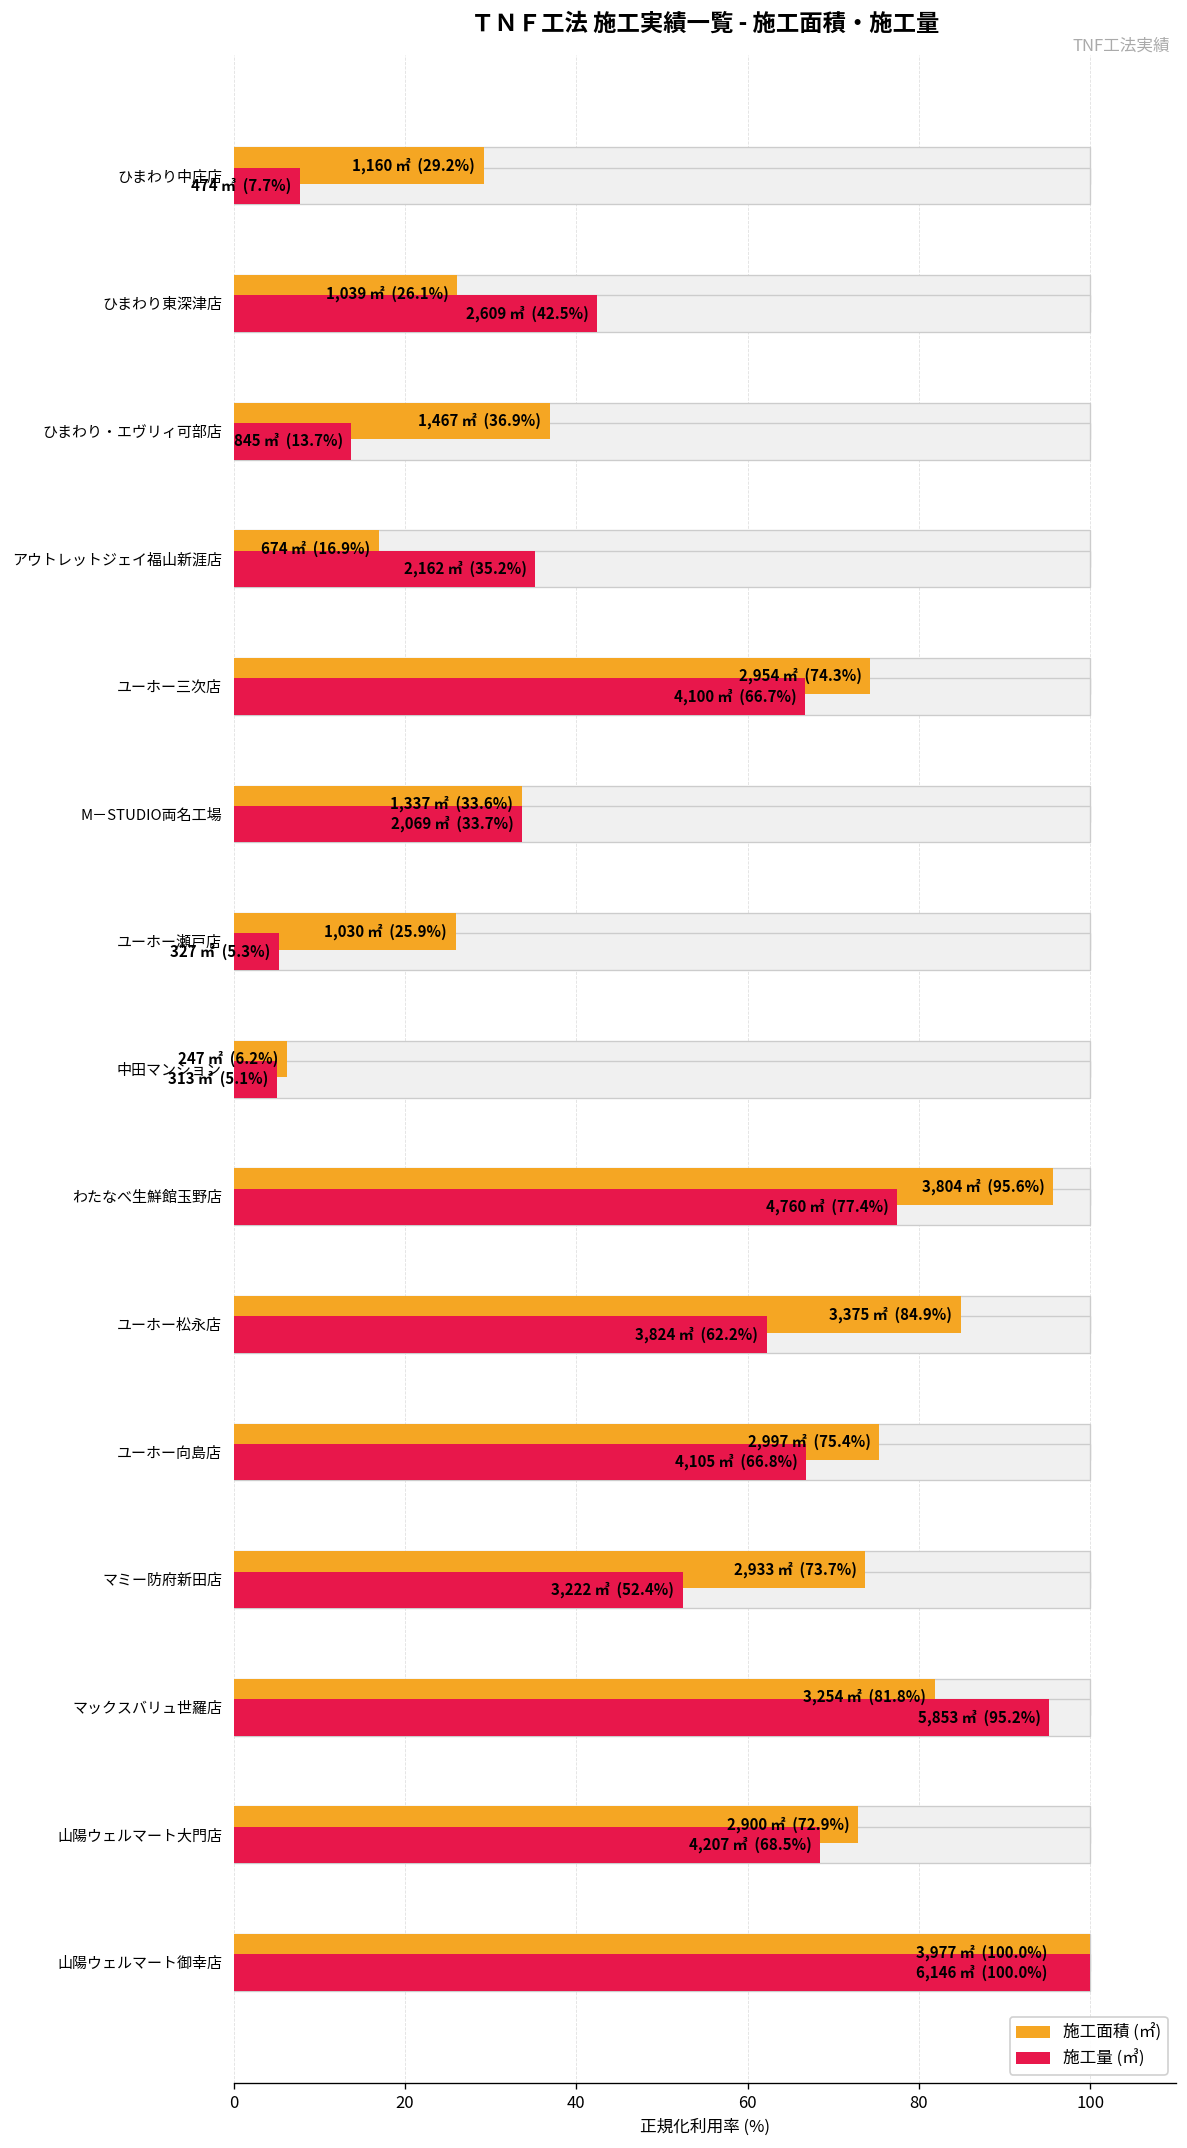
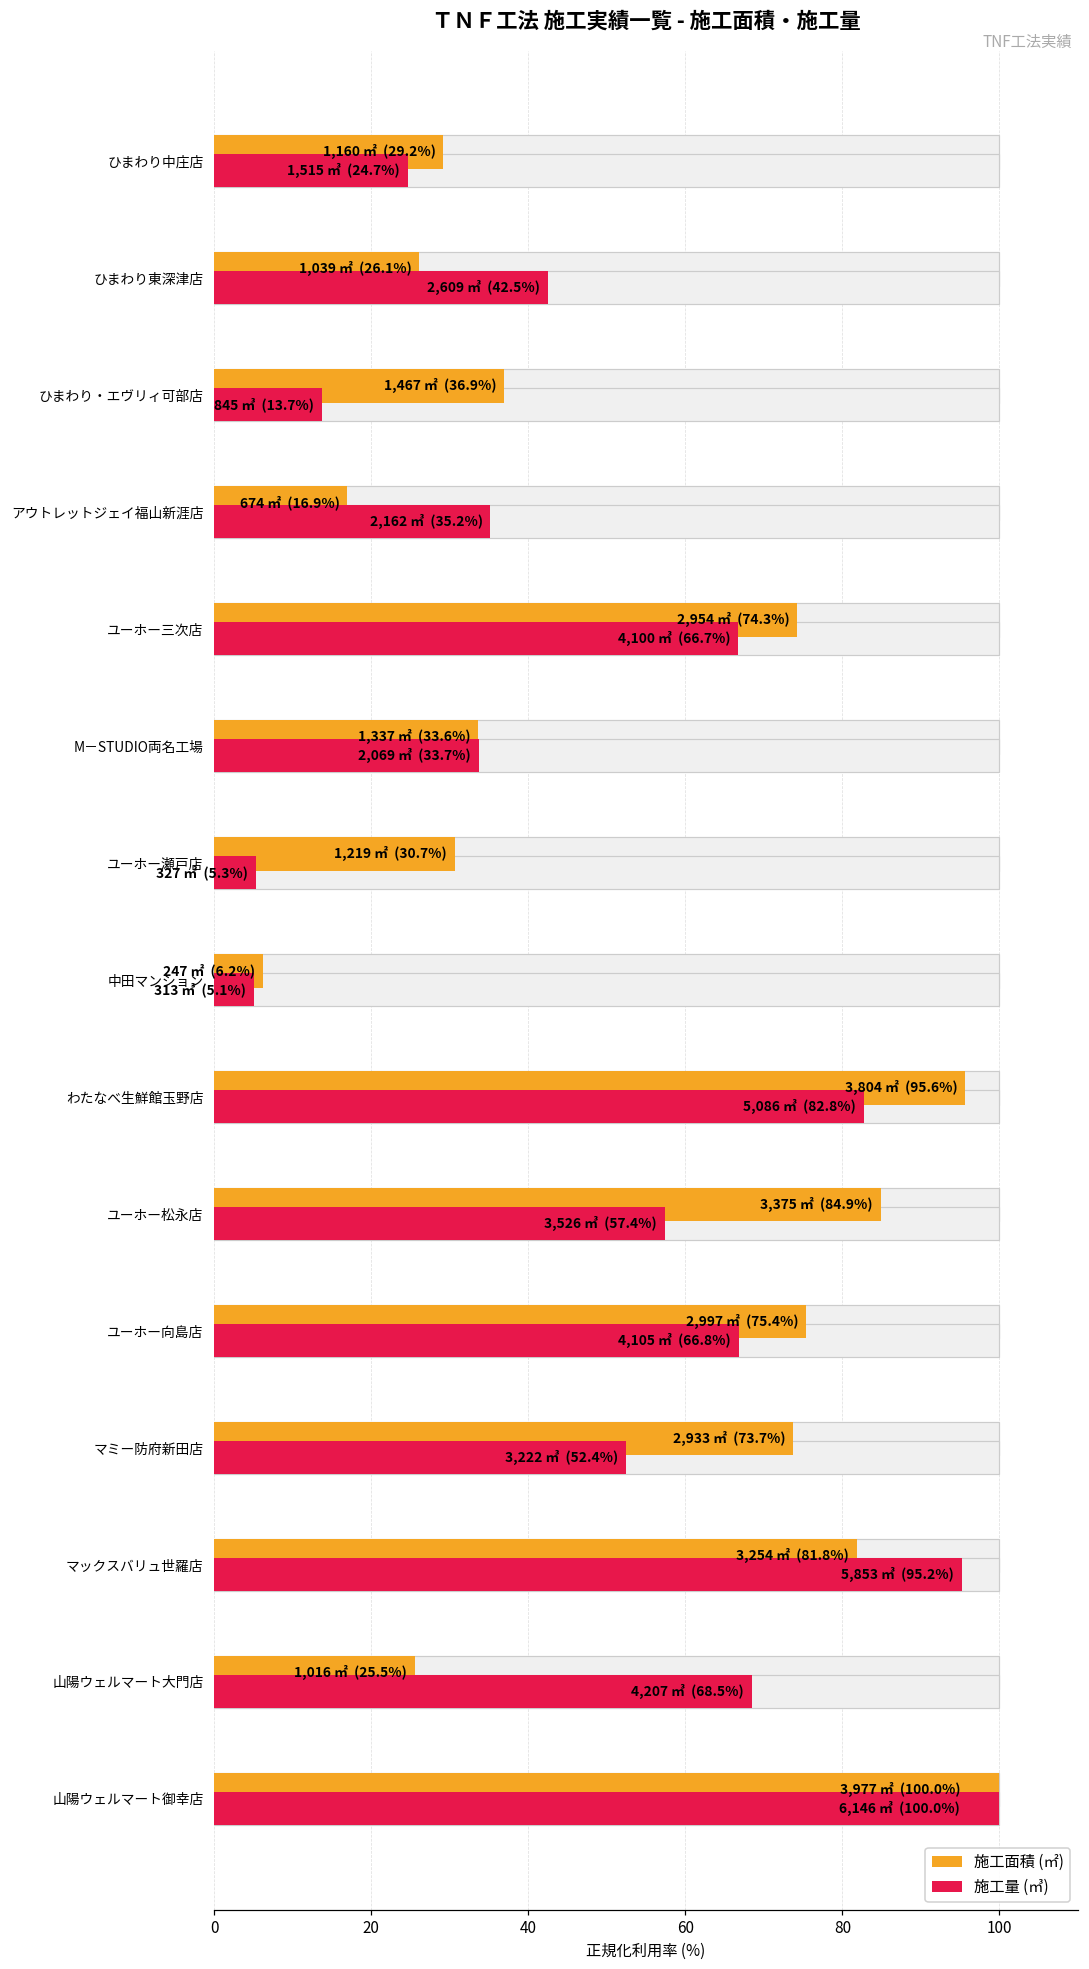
  {
    "施工面積 (㎡)": {
-     "ユーホー瀬戸店": "1,030 ㎡ (25.9%)",
-     "山陽ウェルマート大門店": "2,900 ㎡ (72.9%)",
+     "ユーホー瀬戸店": "1,219 ㎡ (30.7%)",
+     "山陽ウェルマート大門店": "1,016 ㎡ (25.5%)",
      "山陽ウェルマート御幸店": "(100.0%)"
    },
    "施工量 (㎥)": {
-     "ひまわり中庄店": "474 ㎥ (7.7%)",
-     "わたなべ生鮮館玉野店": "4,760 ㎥ (77.4%)",
-     "ユーホー松永店": "3,824 ㎥ (62.2%)",
+     "ひまわり中庄店": "1,515 ㎥ (24.7%)",
+     "わたなべ生鮮館玉野店": "5,086 ㎥ (82.8%)",
+     "ユーホー松永店": "3,526 ㎥ (57.4%)",
      "山陽ウェルマート御幸店": "(100.0%)"
    }
  }
